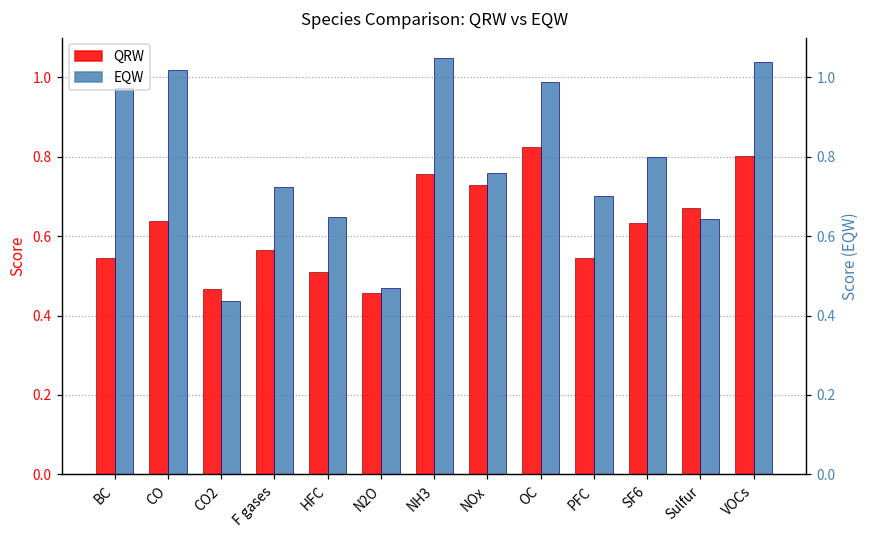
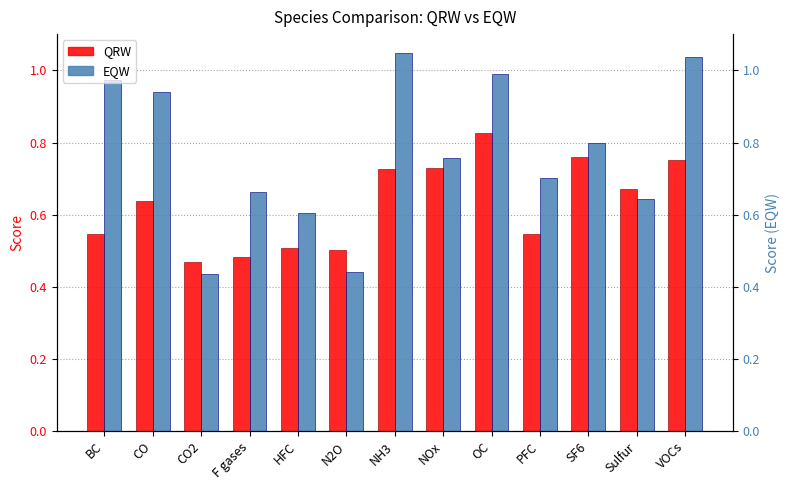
  {
    "QRW": {
      "BC": 0.55,
      "CO": 0.64,
      "CO2": 0.47,
-     "F gases": 0.57,
+     "F gases": 0.48,
      "HFC": 0.51,
-     "N2O": 0.46,
-     "NH3": 0.76,
+     "N2O": 0.50,
+     "NH3": 0.73,
      "NOx": 0.73,
      "OC": 0.83,
      "PFC": 0.55,
-     "SF6": 0.63,
+     "SF6": 0.76,
      "Sulfur": 0.67,
-     "VOCs": 0.80
+     "VOCs": 0.75
    },
    "EQW": {
-     "CO": 1.02,
+     "CO": 0.94,
      "CO2": 0.44,
-     "F gases": 0.73,
-     "HFC": 0.65,
-     "N2O": 0.47,
+     "F gases": 0.66,
+     "HFC": 0.61,
+     "N2O": 0.44,
      "NH3": 1.05,
      "NOx": 0.76,
      "OC": 0.99,
      "PFC": 0.70,
      "SF6": 0.80,
      "Sulfur": 0.64,
      "VOCs": 1.04
    }
  }
